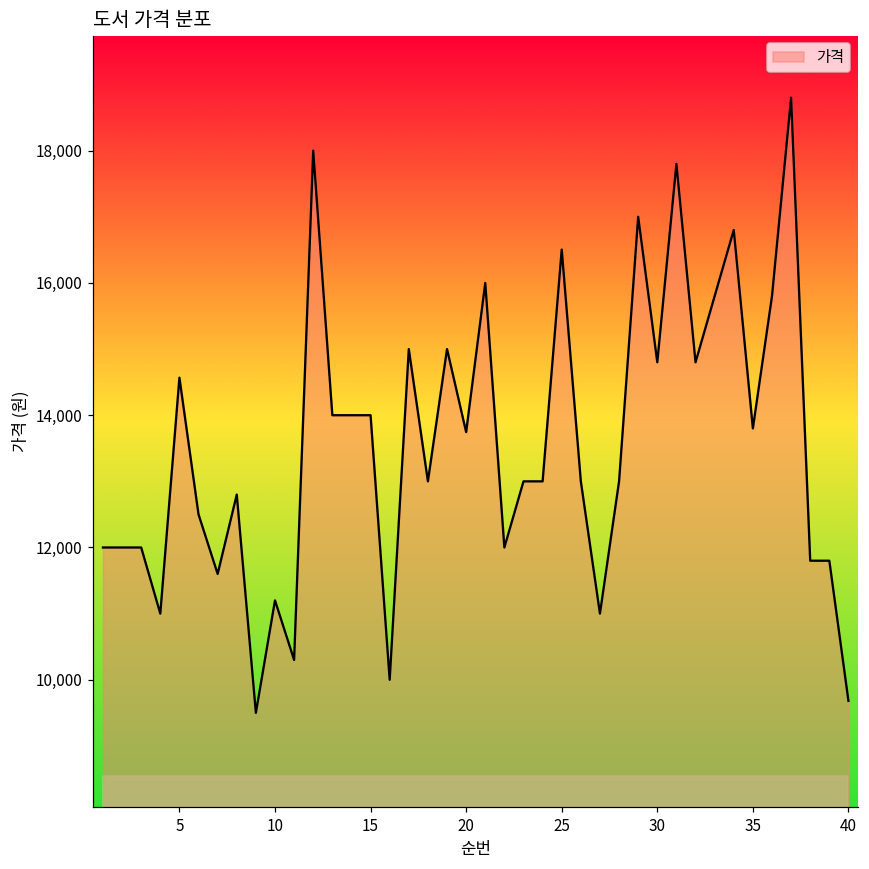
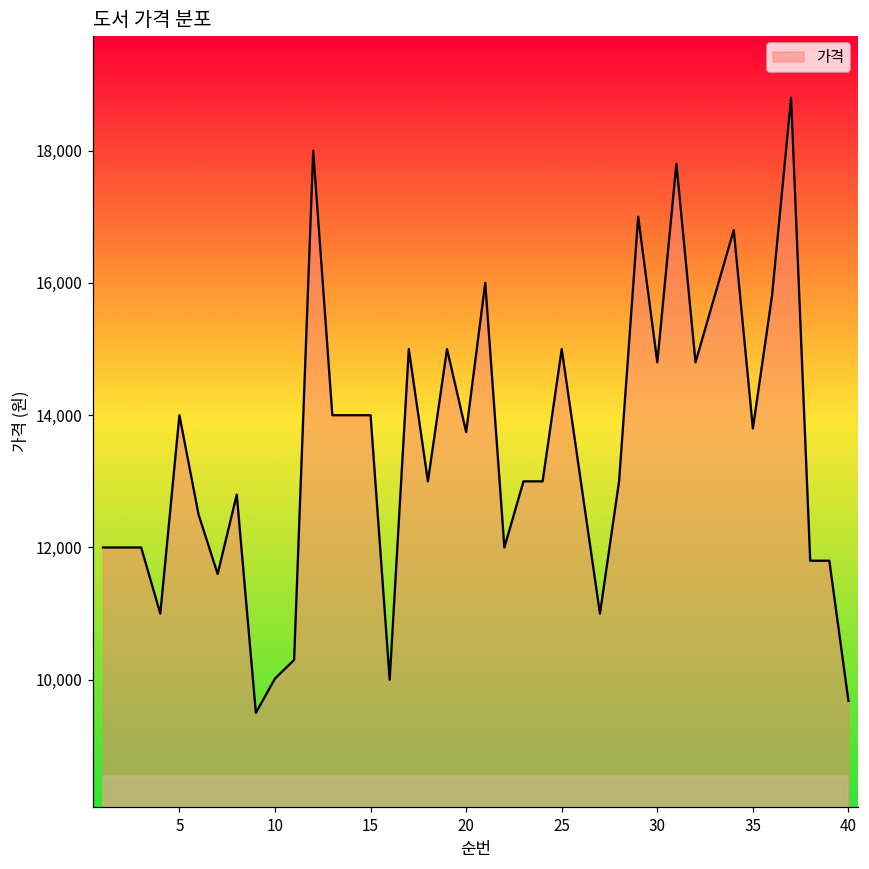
  {
    "가격": {
-     "5": "14,600",
-     "10": "11,200",
+     "5": "14,000",
+     "10": "10,000",
      "15": "14,000",
      "20": "13,700",
-     "25": "16,500",
+     "25": "15,000",
      "30": "14,800",
      "35": "13,800",
      "40": "9,700"
    }
  }
